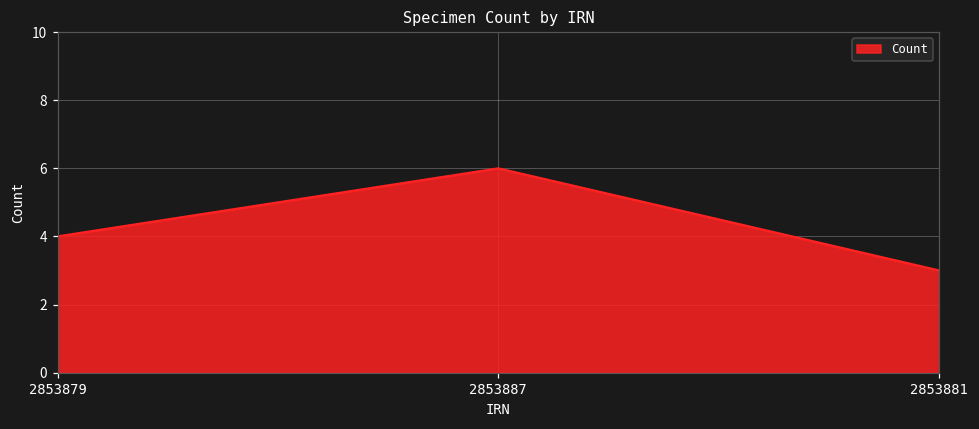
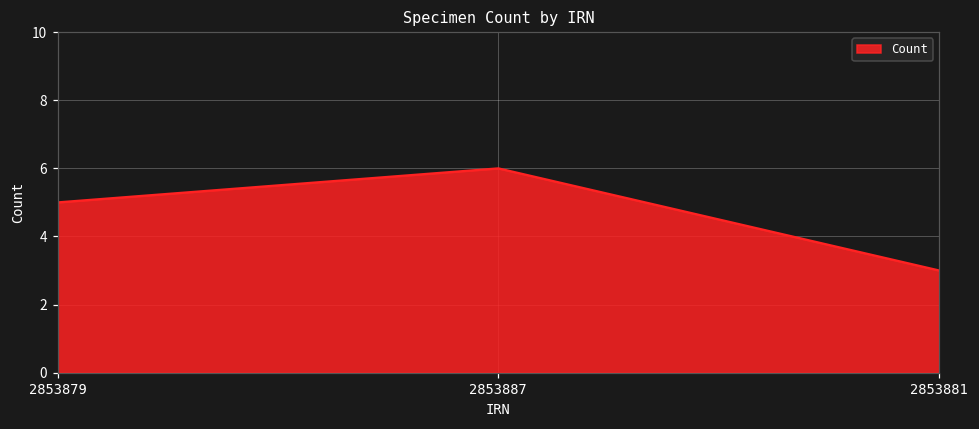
  {
-   "2853879": 4,
+   "2853879": 5,
    "2853887": 6,
    "2853881": 3
  }
